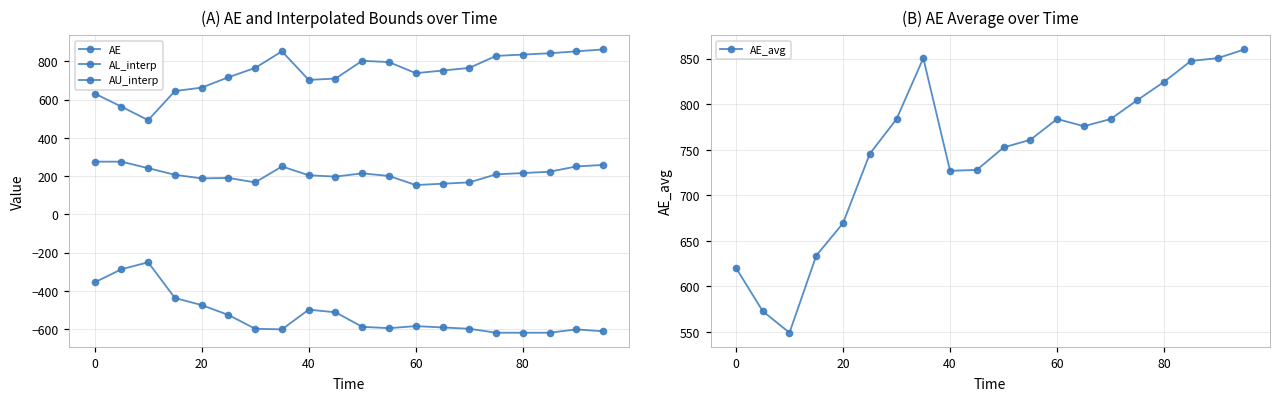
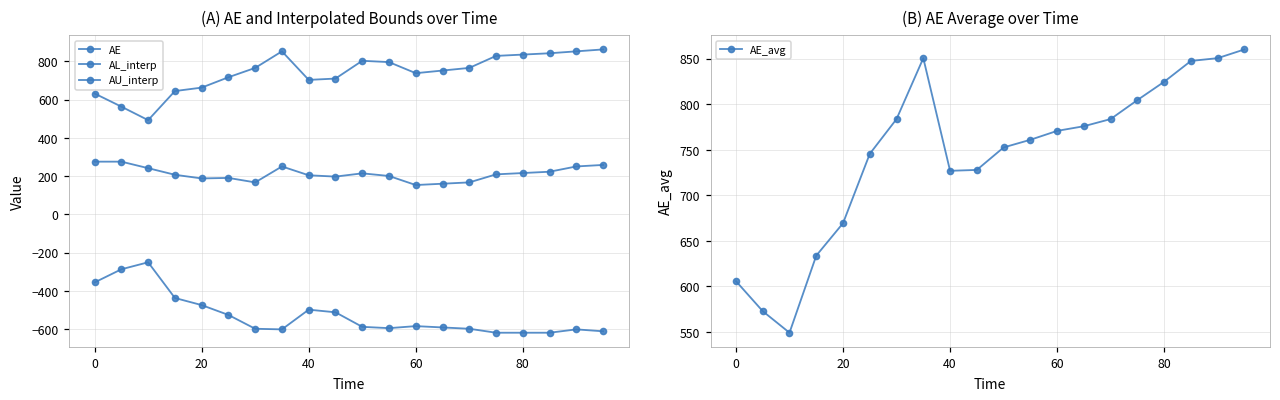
  {
    "(B) AE Average over Time": {
-     "0": 620,
+     "0": 610,
      "20": 670,
      "40": 730,
-     "60": 780,
+     "60": 770,
      "80": 820
    }
  }
